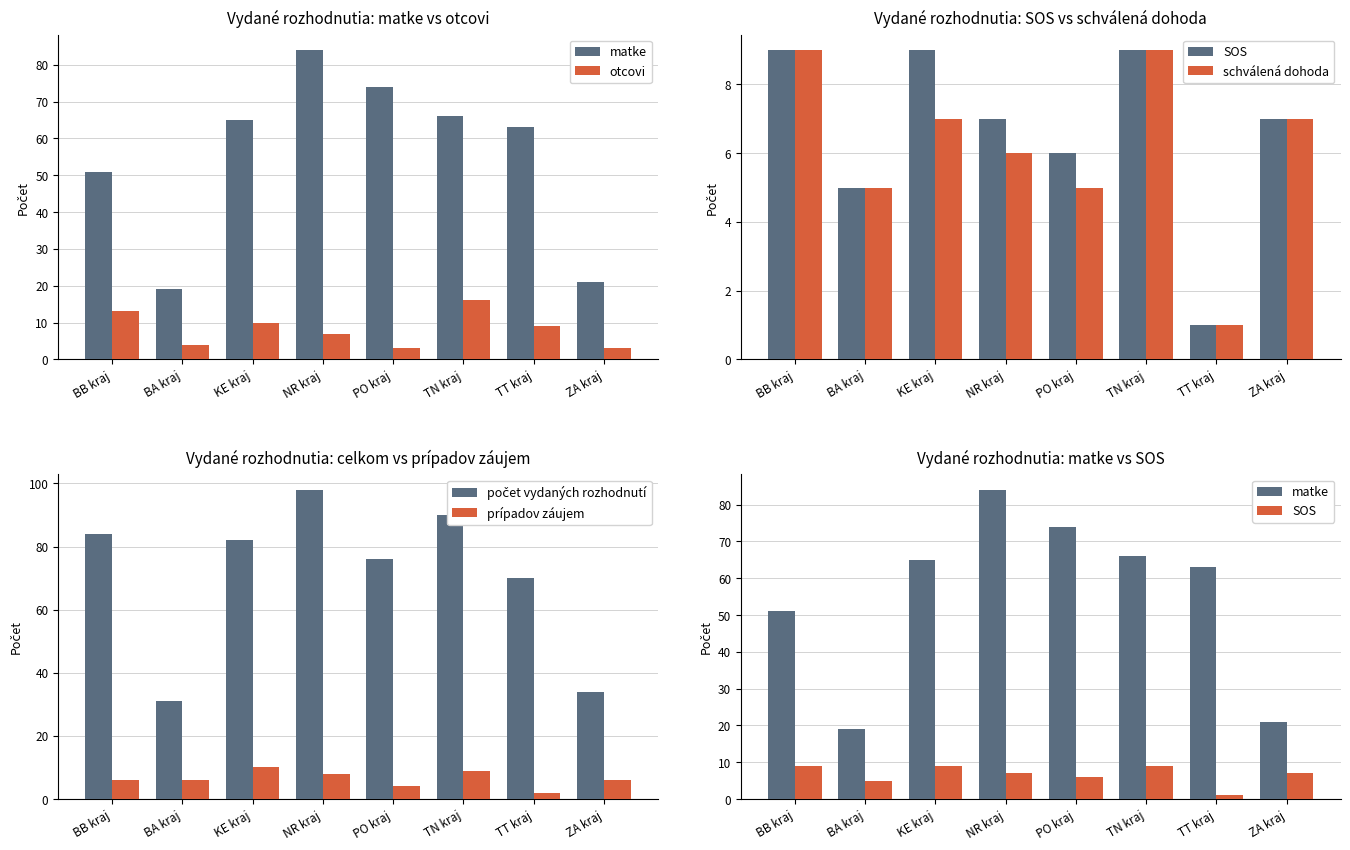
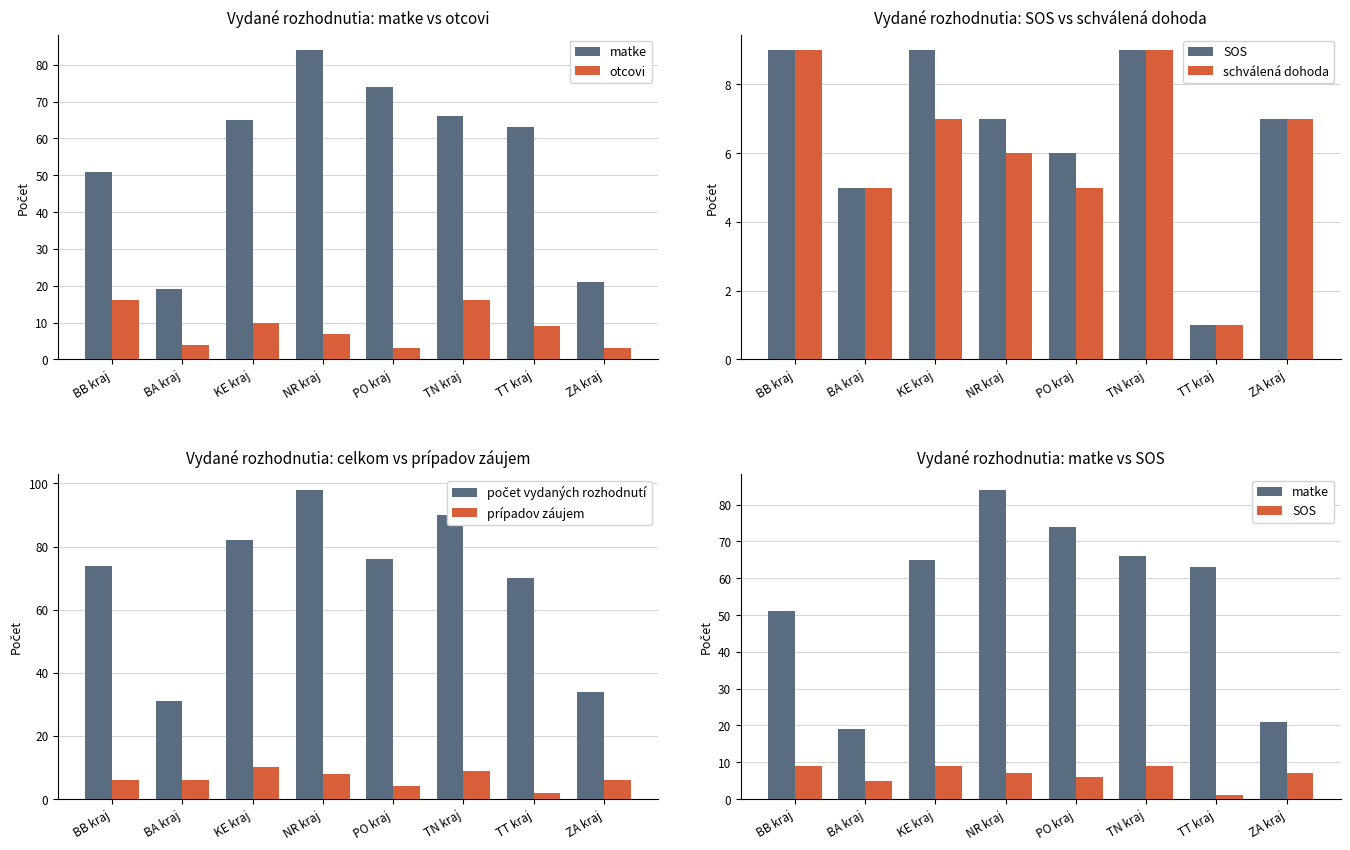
  {
    "Vydané rozhodnutia: matke vs otcovi": {
      "matke": {
        "BB kraj": 51,
        "BA kraj": 19,
        "KE kraj": 65,
        "NR kraj": 84,
        "PO kraj": 74,
        "TN kraj": 66,
        "TT kraj": 63,
        "ZA kraj": 21
      },
      "otcovi": {
-       "BB kraj": 13,
+       "BB kraj": 16,
        "BA kraj": 4,
        "KE kraj": 10,
        "NR kraj": 7,
        "PO kraj": 3,
        "TN kraj": 16,
        "TT kraj": 9,
        "ZA kraj": 3
      }
    },
    "Vydané rozhodnutia: SOS vs schválená dohoda": {
      "schválená dohoda": {
        "BB kraj": 9.0,
        "BA kraj": 5.0,
        "KE kraj": 7.0,
        "NR kraj": 6.0,
        "PO kraj": 5.0,
        "TN kraj": 9.0,
        "TT kraj": 1.0,
        "ZA kraj": 7.0
      }
    },
    "Vydané rozhodnutia: celkom vs prípadov záujem": {
      "počet vydaných rozhodnutí": {
-       "BB kraj": 84,
+       "BB kraj": 74,
        "BA kraj": 31,
        "KE kraj": 82,
        "NR kraj": 98,
        "PO kraj": 76,
        "TT kraj": 70,
        "ZA kraj": 34
      },
      "prípadov záujem": {
        "BB kraj": 6,
        "BA kraj": 6,
        "KE kraj": 10,
        "NR kraj": 8,
        "PO kraj": 4,
        "TN kraj": 9,
        "TT kraj": 2,
        "ZA kraj": 6
      }
    },
    "Vydané rozhodnutia: matke vs SOS": {
      "matke": {
        "BB kraj": 51,
        "BA kraj": 19,
        "KE kraj": 65,
        "NR kraj": 84,
        "PO kraj": 74,
        "TN kraj": 66,
        "TT kraj": 63,
        "ZA kraj": 21
      },
      "SOS": {
        "BB kraj": 9,
        "BA kraj": 5,
        "KE kraj": 9,
        "NR kraj": 7,
        "PO kraj": 6,
        "TN kraj": 9,
        "TT kraj": 1,
        "ZA kraj": 7
      }
    }
  }
